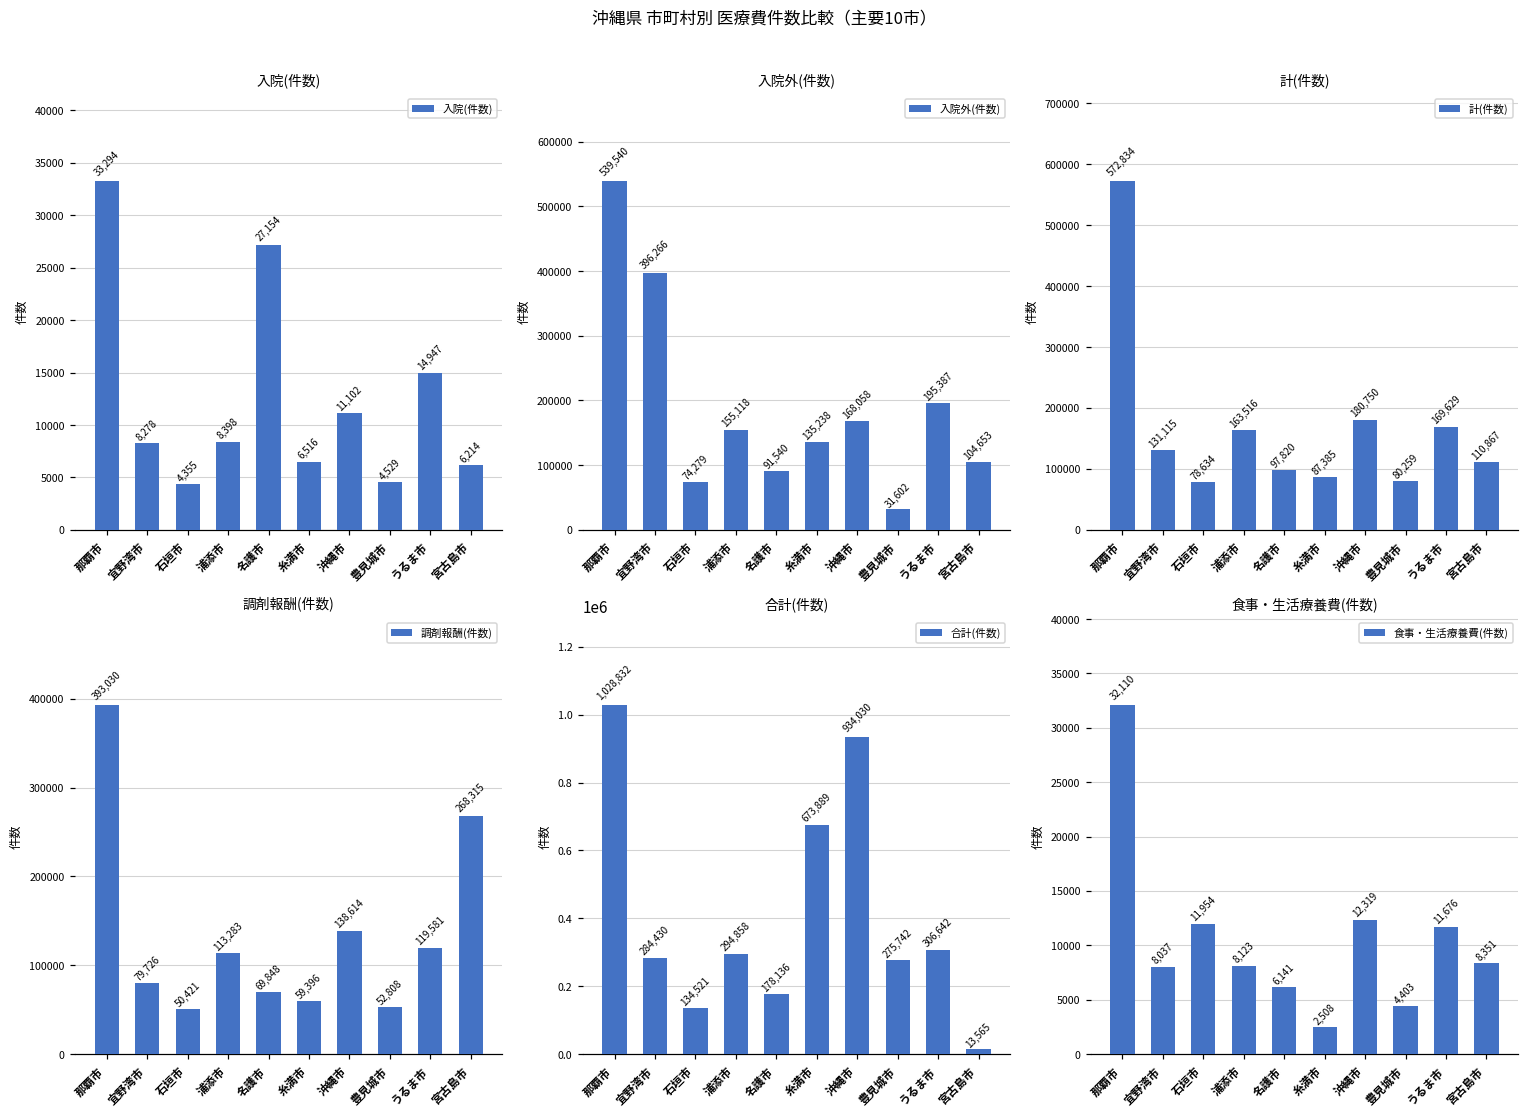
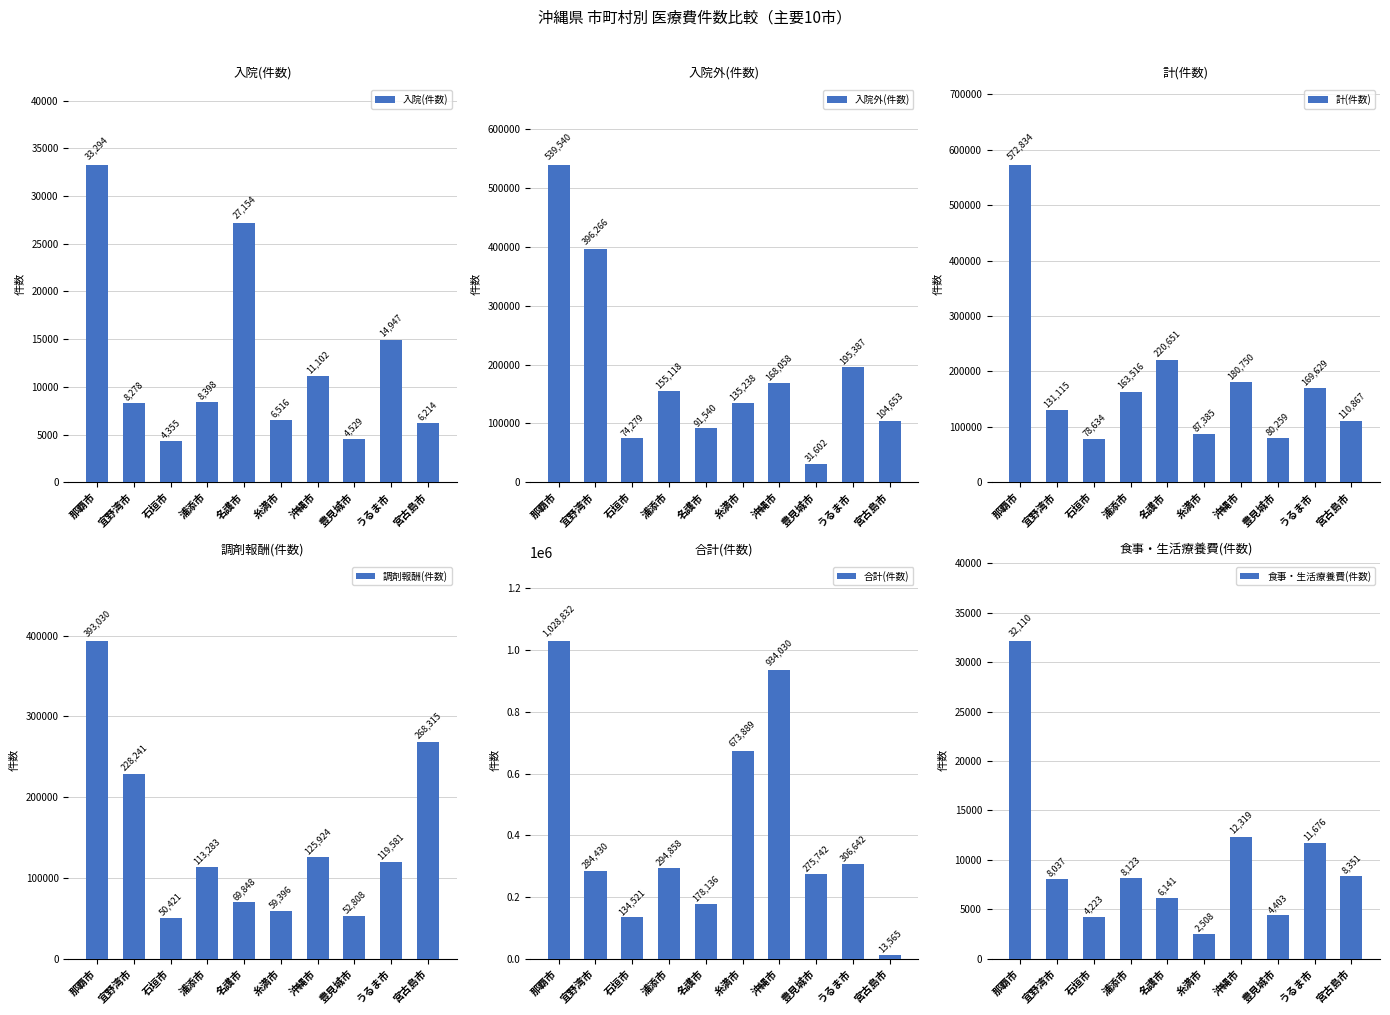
  {
    "入院(件数)": {
      "那覇市": "33,294",
      "宜野湾市": "8,278",
      "石垣市": "4,355",
      "浦添市": "8,398",
      "名護市": "27,154",
      "糸満市": "6,516",
      "沖縄市": "11,102",
      "豊見城市": "4,529",
      "うるま市": "14,947",
      "宮古島市": "6,214"
    },
    "入院外(件数)": {
      "那覇市": "539,540",
      "宜野湾市": "396,266",
      "石垣市": "74,279",
      "浦添市": "155,118",
      "名護市": "91,540",
      "糸満市": "135,238",
      "沖縄市": "168,058",
      "豊見城市": "31,602",
      "うるま市": "195,387",
      "宮古島市": "104,653"
    },
    "計(件数)": {
      "那覇市": "572,834",
      "宜野湾市": "131,115",
      "石垣市": "78,634",
      "浦添市": "163,516",
-     "名護市": "97,820",
+     "名護市": "220,651",
      "糸満市": "87,385",
      "沖縄市": "180,750",
      "豊見城市": "80,259",
      "うるま市": "169,629",
      "宮古島市": "110,867"
    },
    "調剤報酬(件数)": {
      "那覇市": "393,030",
-     "宜野湾市": "79,726",
+     "宜野湾市": "228,241",
      "石垣市": "50,421",
      "浦添市": "113,283",
      "名護市": "69,848",
      "糸満市": "59,396",
-     "沖縄市": "138,614",
+     "沖縄市": "125,924",
      "豊見城市": "52,808",
      "うるま市": "119,581",
      "宮古島市": "268,315"
    },
    "合計(件数)": {
      "那覇市": "1,028,832",
      "宜野湾市": "284,430",
      "石垣市": "134,521",
      "浦添市": "294,858",
      "名護市": "178,136",
      "糸満市": "673,889",
      "沖縄市": "934,030",
      "豊見城市": "275,742",
      "うるま市": "306,642",
      "宮古島市": "13,565"
    },
    "食事・生活療養費(件数)": {
      "那覇市": "32,110",
      "宜野湾市": "8,037",
-     "石垣市": "11,954",
+     "石垣市": "4,223",
      "浦添市": "8,123",
      "名護市": "6,141",
      "糸満市": "2,508",
      "沖縄市": "12,319",
      "豊見城市": "4,403",
      "うるま市": "11,676",
      "宮古島市": "8,351"
    }
  }
